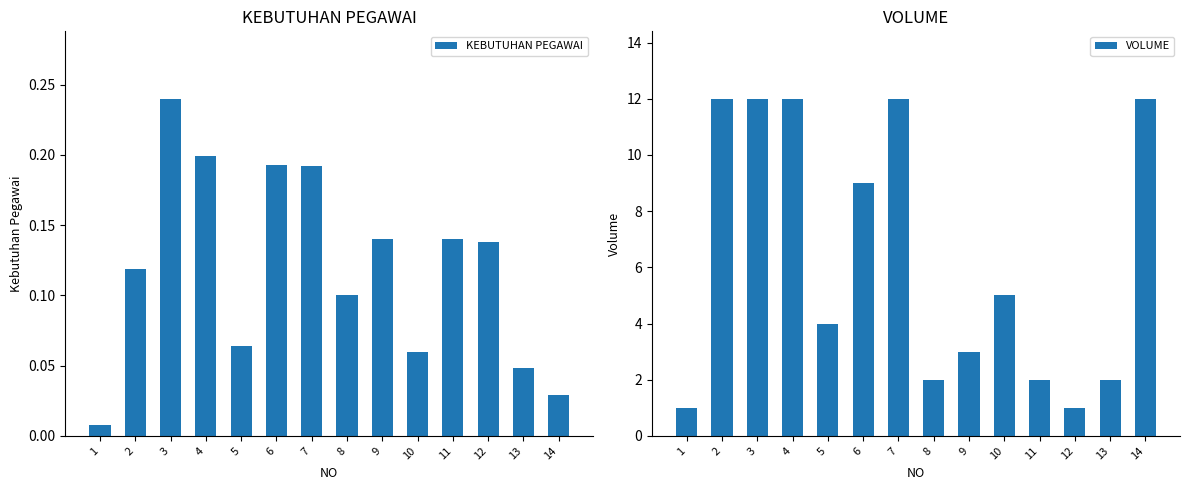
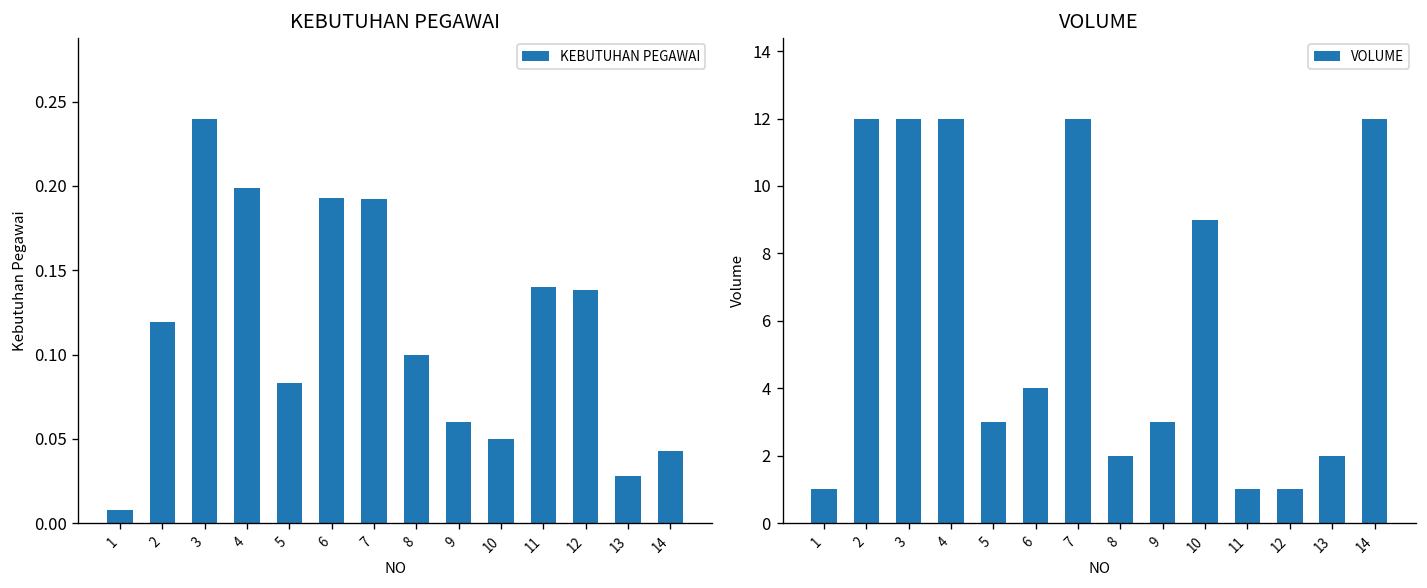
  {
    "KEBUTUHAN PEGAWAI": {
      "1": 0.008,
      "2": 0.119,
      "3": 0.240,
      "4": 0.199,
-     "5": 0.064,
+     "5": 0.083,
      "6": 0.193,
      "7": 0.192,
      "8": 0.100,
-     "9": 0.14,
-     "10": 0.06,
+     "9": 0.06,
+     "10": 0.05,
      "11": 0.140,
      "12": 0.138,
-     "13": 0.048,
-     "14": 0.029
+     "13": 0.028,
+     "14": 0.043
    },
    "VOLUME": {
      "1": 1,
      "2": 12,
      "3": 12,
      "4": 12,
-     "5": 4,
-     "6": 9,
+     "5": 3,
+     "6": 4,
      "7": 12,
      "8": 2,
      "9": 3,
-     "10": 5,
-     "11": 2,
+     "10": 9,
+     "11": 1,
      "12": 1,
      "13": 2,
      "14": 12
    }
  }
